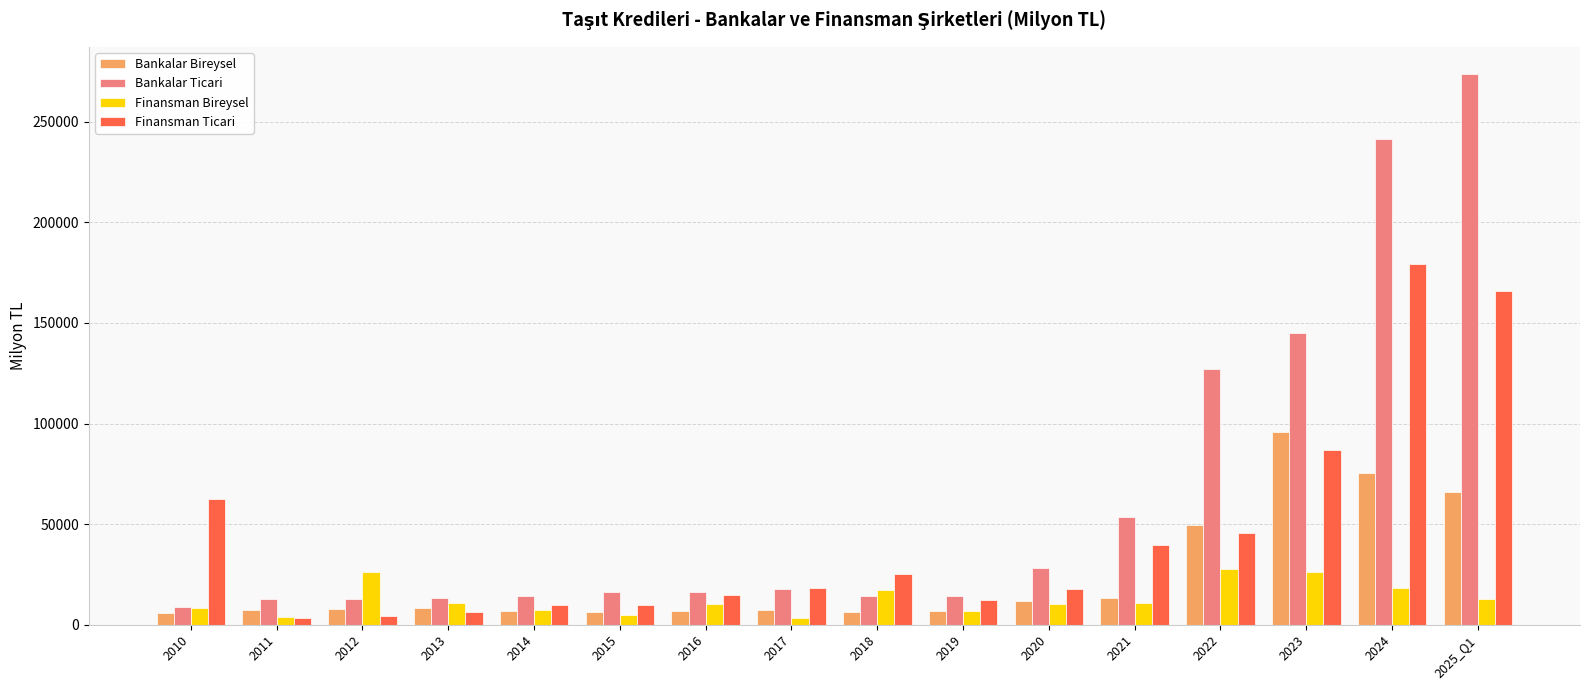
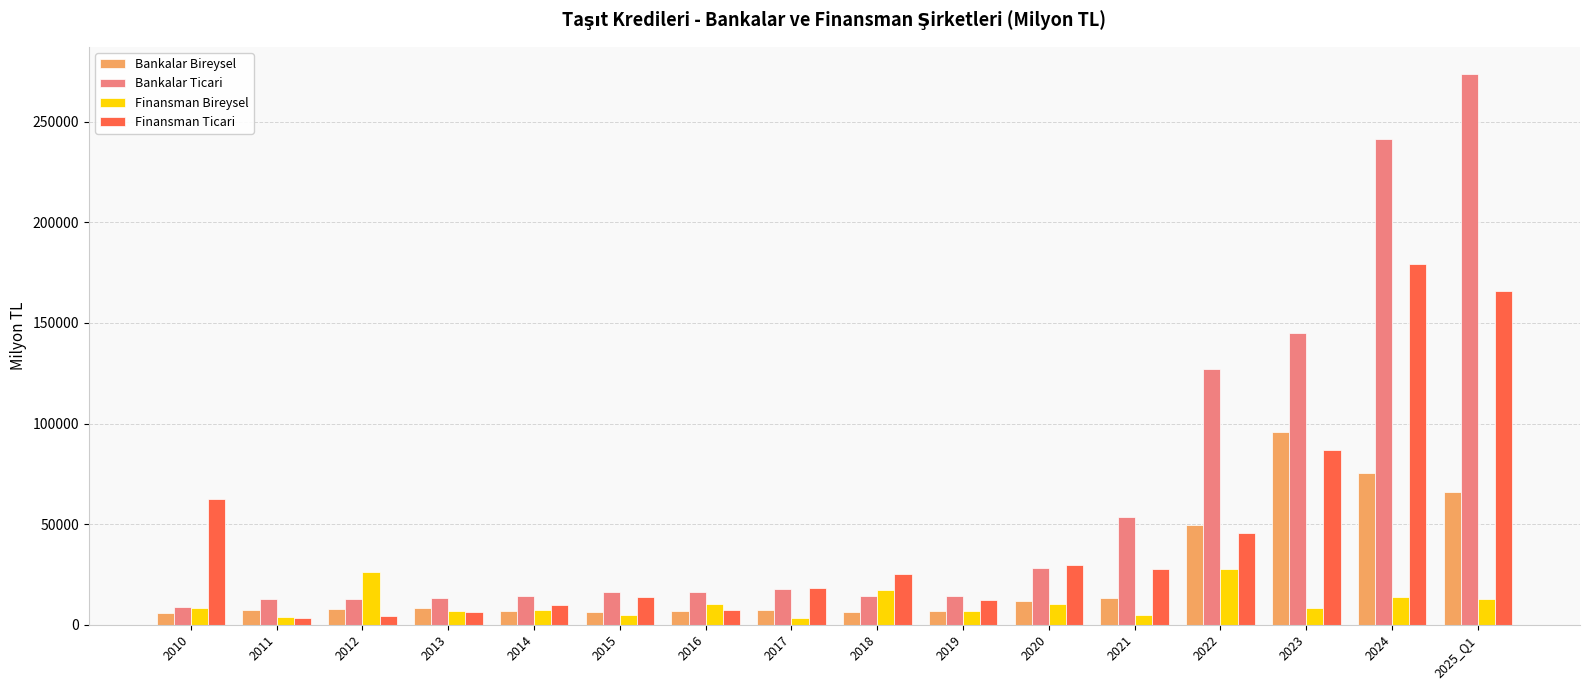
  {
    "Finansman Bireysel": {
      "2010": 8000,
      "2011": 4000,
      "2012": 26000,
-     "2013": 11000,
+     "2013": 7000,
      "2014": 7000,
      "2015": 5000,
      "2016": 10000,
      "2017": 4000,
      "2018": 17000,
      "2019": 7000,
      "2020": 10000,
-     "2021": 11000,
+     "2021": 5000,
      "2022": 28000,
-     "2023": 26000,
-     "2024": 18000,
+     "2023": 9000,
+     "2024": 14000,
      "2025_Q1": 13000
    },
    "Finansman Ticari": {
      "2010": 62000,
      "2011": 3000,
      "2012": 5000,
      "2013": 6000,
      "2014": 10000,
-     "2015": 10000,
-     "2016": 15000,
+     "2015": 14000,
+     "2016": 7000,
      "2017": 18000,
      "2018": 25000,
      "2019": 13000,
-     "2020": 18000,
-     "2021": 40000,
+     "2020": 30000,
+     "2021": 28000,
      "2022": 46000,
      "2023": 87000,
      "2024": 179000,
      "2025_Q1": 166000
    }
  }
